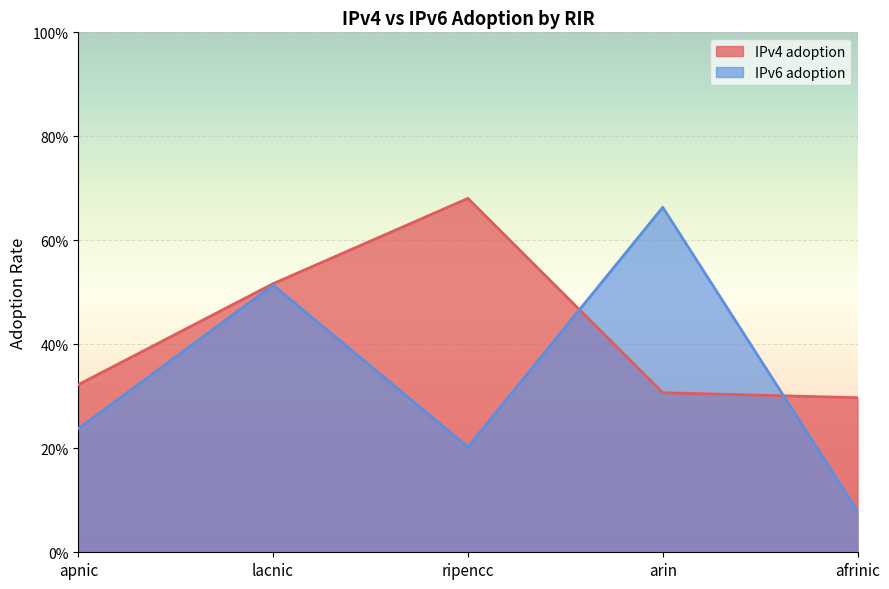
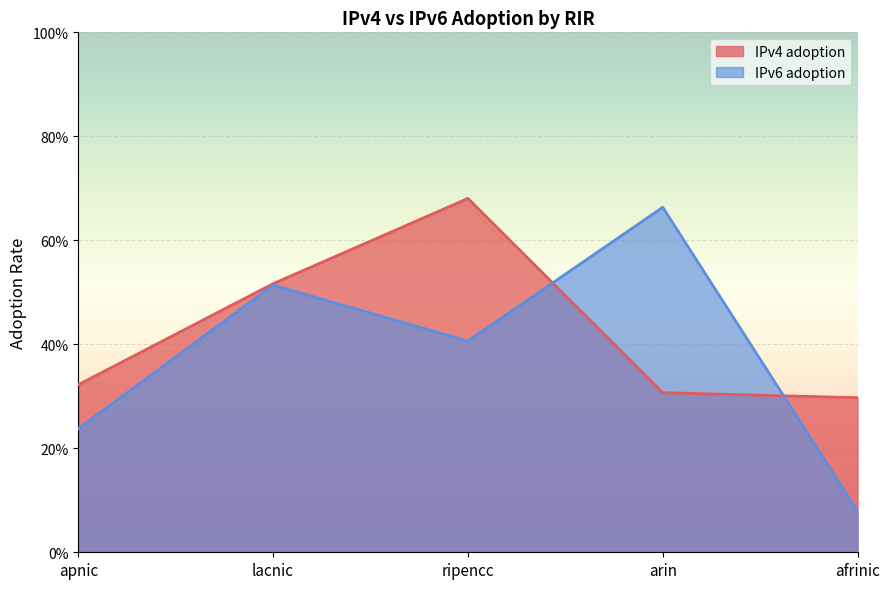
  {
    "IPv4 adoption": {
      "apnic": "32%",
      "ripencc": "68%",
      "arin": "31%",
      "afrinic": "30%"
    },
    "IPv6 adoption": {
      "apnic": "24%",
-     "ripencc": "20%",
+     "ripencc": "41%",
      "arin": "66%",
      "afrinic": "8%"
    }
  }
